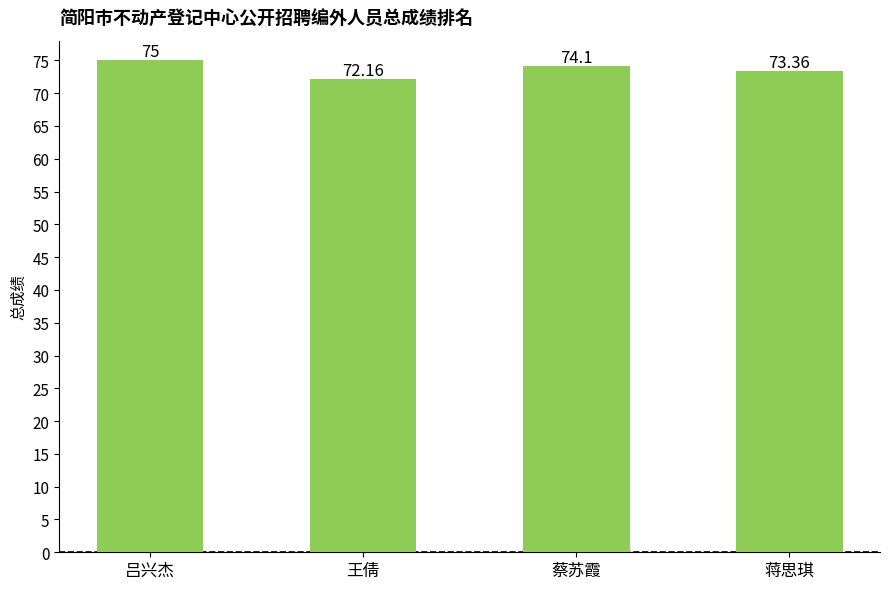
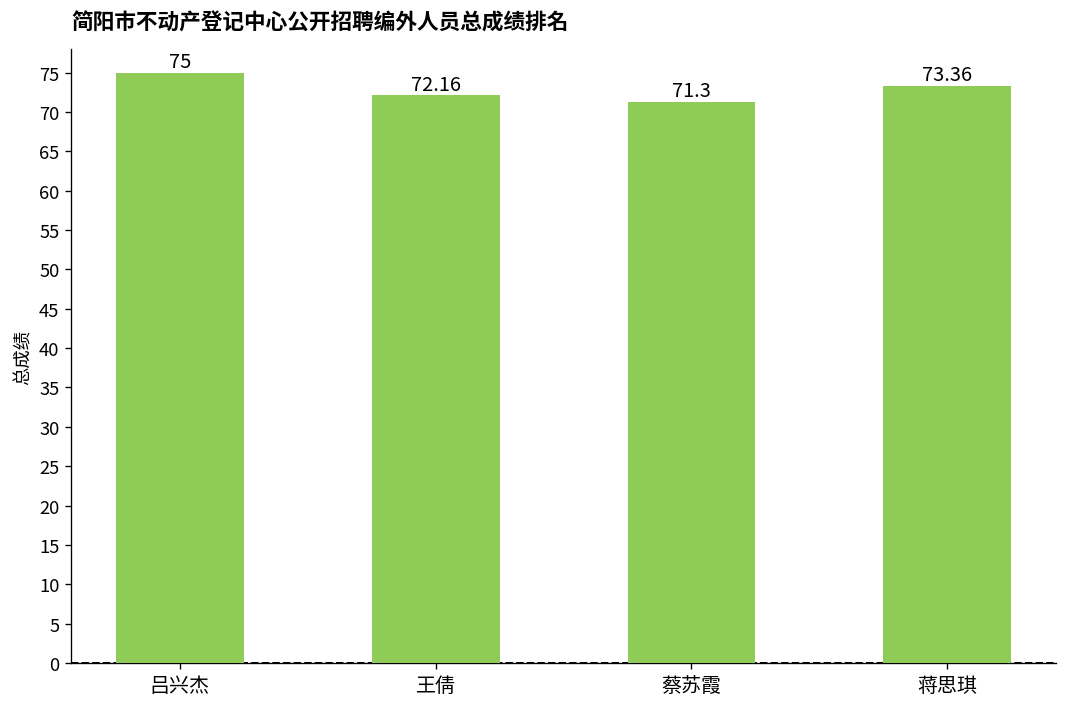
  {
    "吕兴杰": 75,
    "王倩": 72.16,
-   "蔡苏霞": 74.1,
+   "蔡苏霞": 71.3,
    "蒋思琪": 73.36
  }
